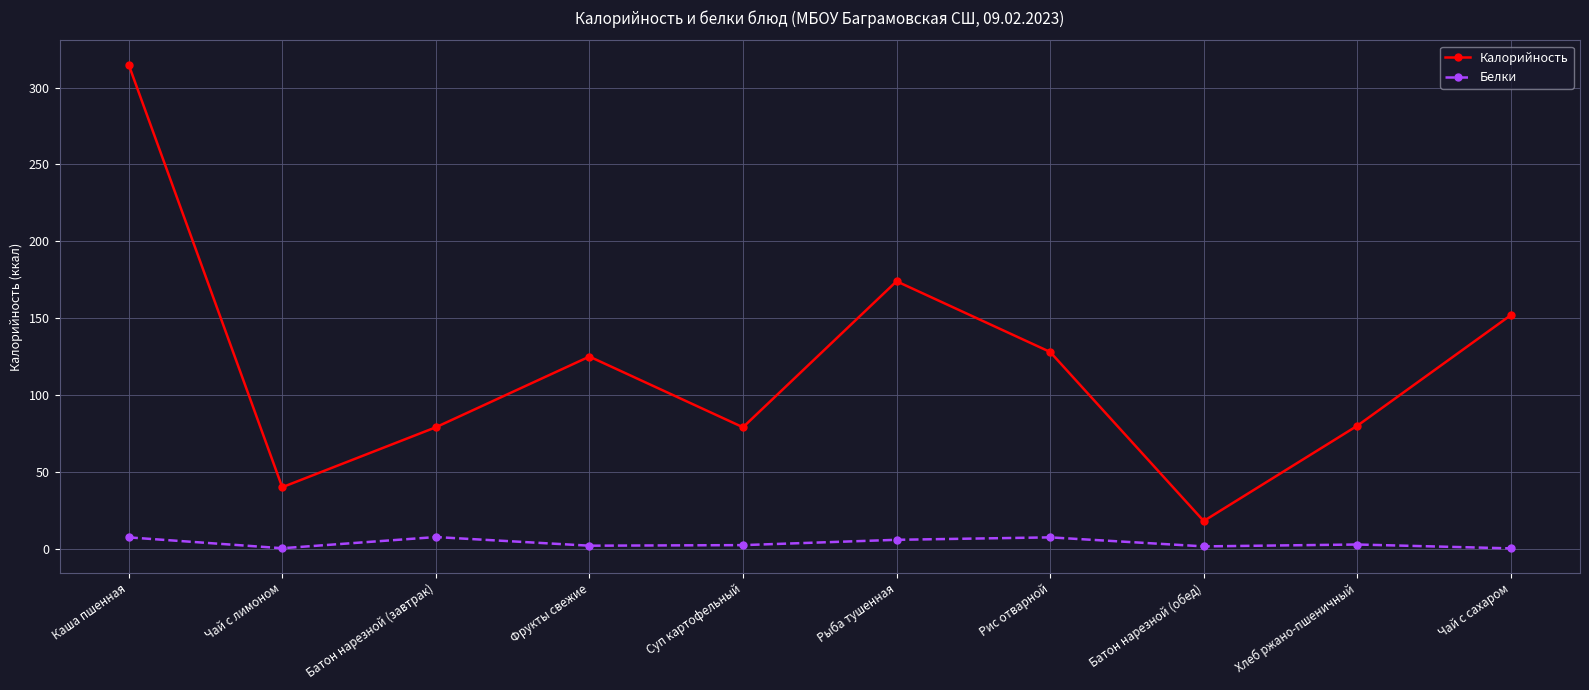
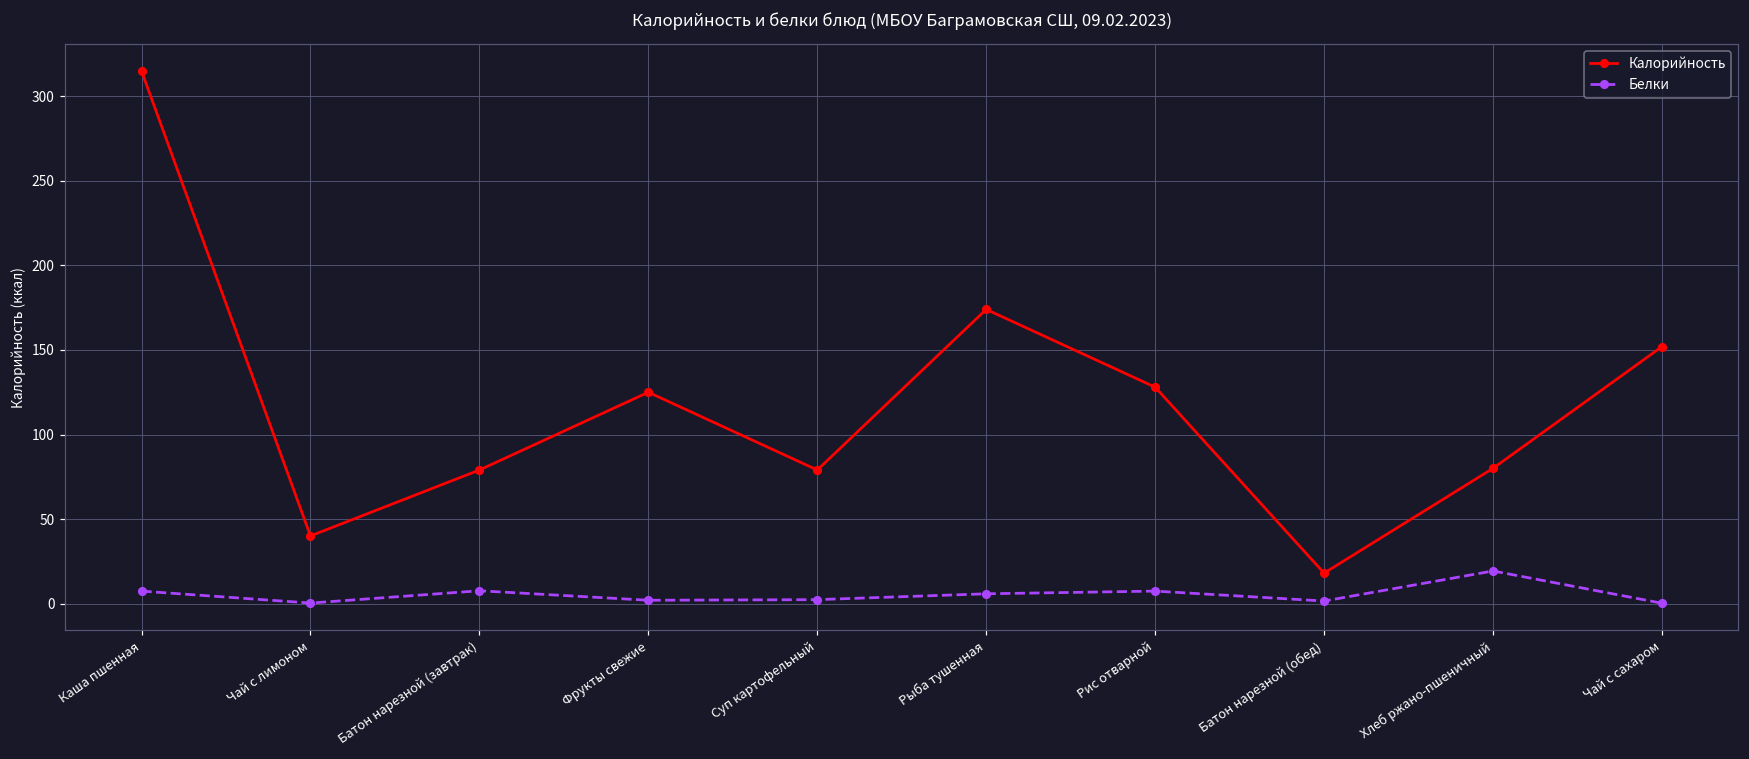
  {
    "Калорийность": {
      "Каша пшенная": 315,
      "Чай с лимоном": 40,
      "Батон нарезной (завтрак)": 79,
      "Фрукты свежие": 125,
      "Суп картофельный": 79,
      "Рыба тушенная": 174,
      "Рис отварной": 128,
      "Батон нарезной (обед)": 18,
      "Хлеб ржано-пшеничный": 80,
      "Чай с сахаром": 152
    },
    "Белки": {
      "Каша пшенная": 7,
      "Чай с лимоном": 0,
      "Батон нарезной (завтрак)": 8,
      "Фрукты свежие": 2,
      "Суп картофельный": 2,
      "Рыба тушенная": 6,
      "Рис отварной": 7,
      "Батон нарезной (обед)": 2,
-     "Хлеб ржано-пшеничный": 3,
+     "Хлеб ржано-пшеничный": 19,
      "Чай с сахаром": 0
    }
  }
